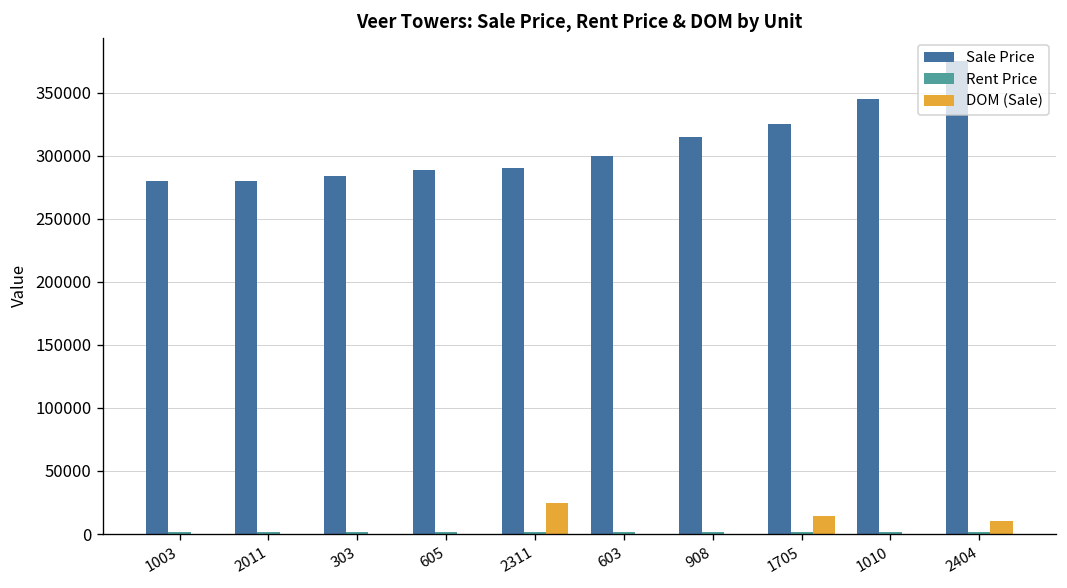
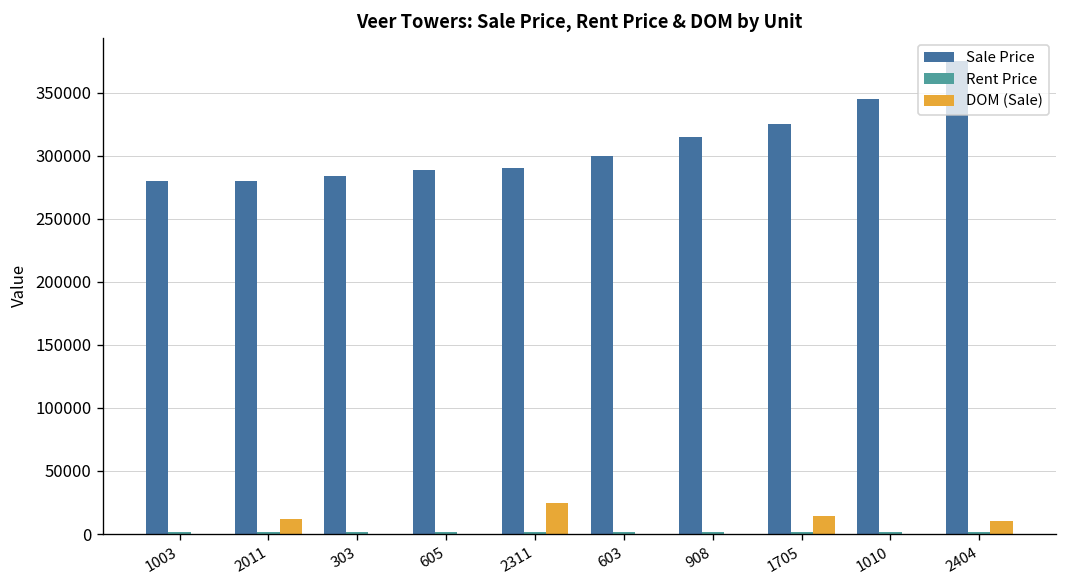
  {
    "DOM (Sale)": {
-     "2011": 0,
+     "2011": 12000,
      "2311": 24000,
      "1705": 15000,
      "2404": 10000
    }
  }
